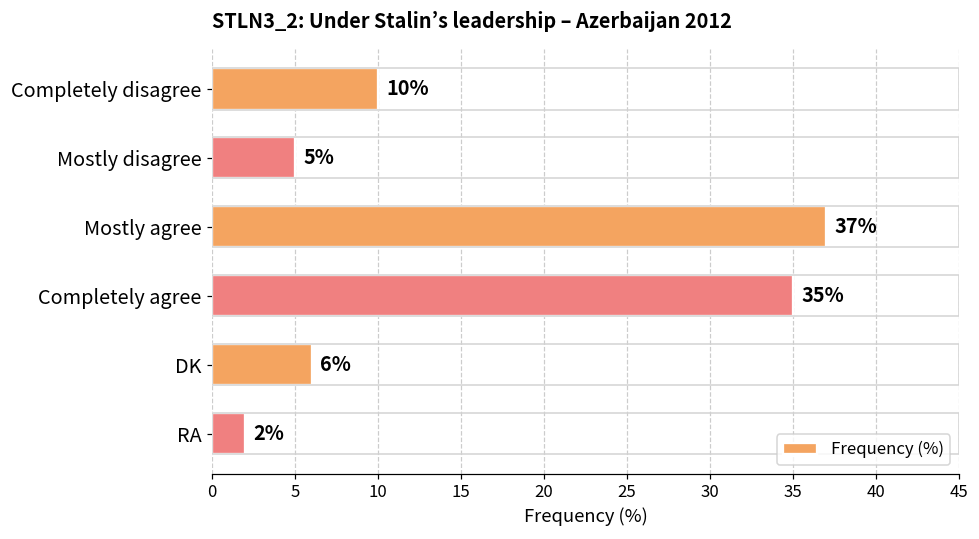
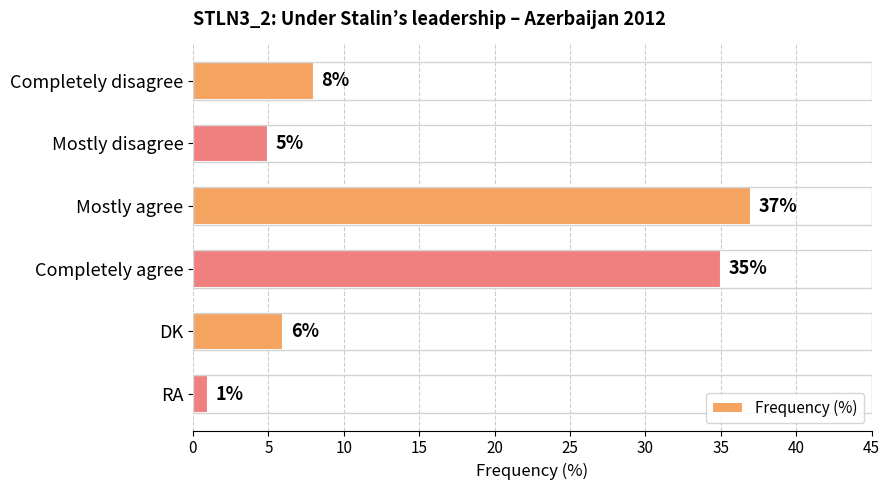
  {
-   "Completely disagree": "10%",
+   "Completely disagree": "8%",
    "Mostly disagree": "5%",
    "Mostly agree": "37%",
    "Completely agree": "35%",
    "DK": "6%",
-   "RA": "2%"
+   "RA": "1%"
  }
